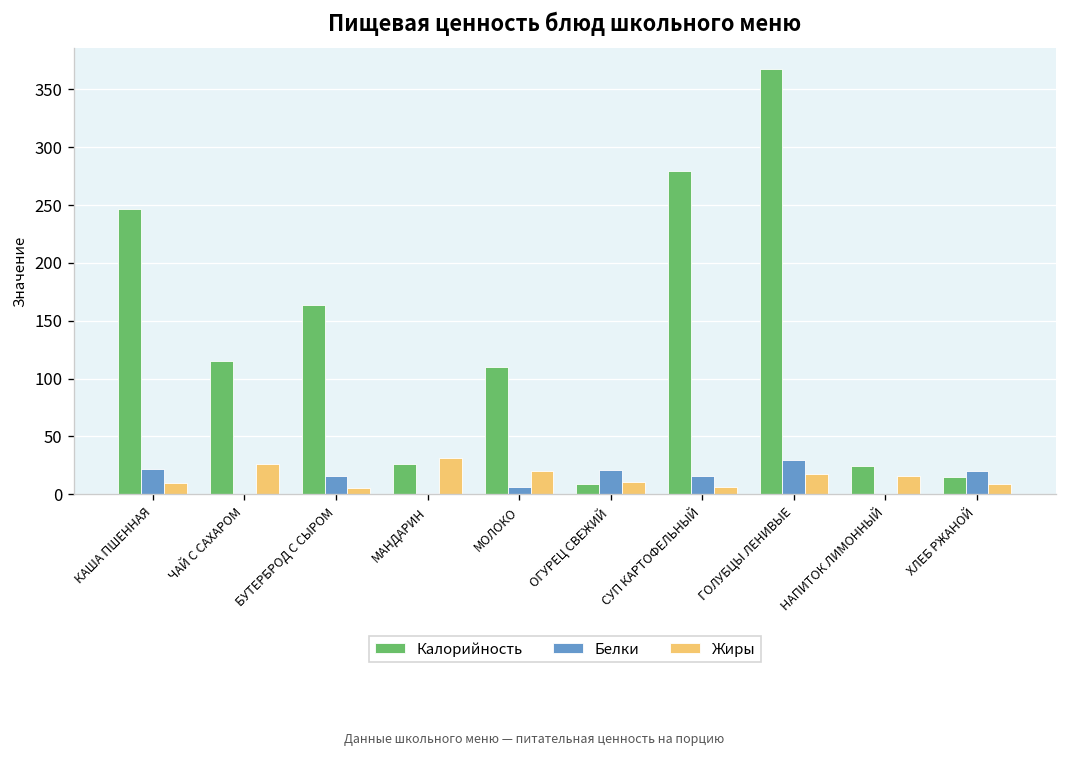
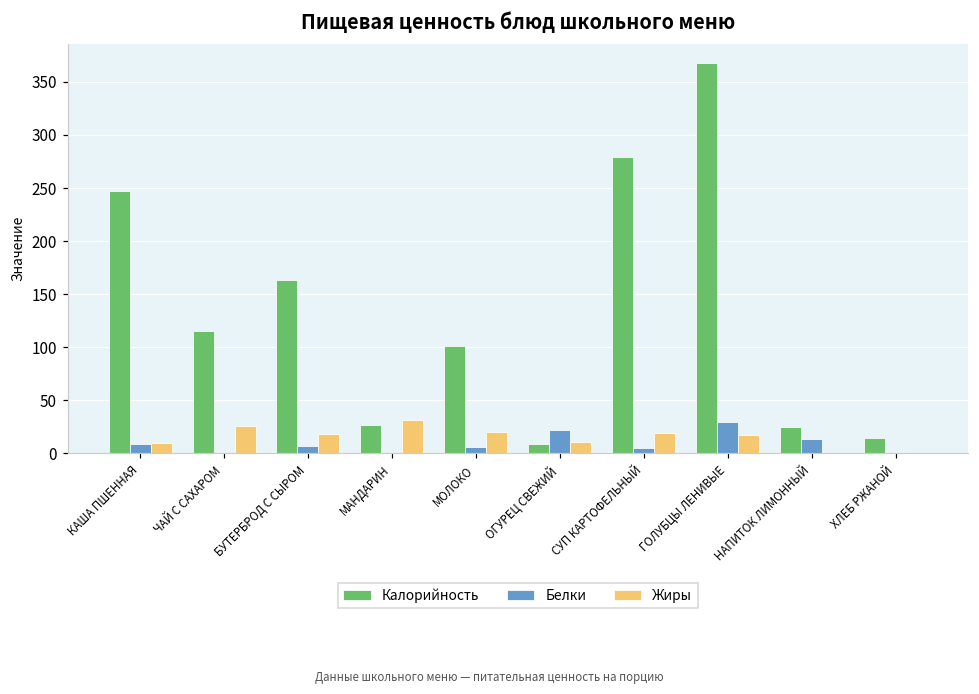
  {
    "Калорийность": {
      "КАША ПШЕННАЯ": 250,
      "ЧАЙ С САХАРОМ": 120,
      "БУТЕРБРОД С СЫРОМ": 160,
      "МАНДАРИН": 30,
-     "МОЛОКО": 110,
+     "МОЛОКО": 100,
      "ОГУРЕЦ СВЕЖИЙ": 10,
      "СУП КАРТОФЕЛЬНЫЙ": 280,
      "ГОЛУБЦЫ ЛЕНИВЫЕ": 370,
      "НАПИТОК ЛИМОННЫЙ": 20,
      "ХЛЕБ РЖАНОЙ": 10
    },
    "Белки": {
-     "КАША ПШЕННАЯ": 20,
+     "КАША ПШЕННАЯ": 10,
      "ЧАЙ С САХАРОМ": 0,
-     "БУТЕРБРОД С СЫРОМ": 20,
+     "БУТЕРБРОД С СЫРОМ": 10,
      "МОЛОКО": 10,
      "ОГУРЕЦ СВЕЖИЙ": 20,
-     "СУП КАРТОФЕЛЬНЫЙ": 20,
+     "СУП КАРТОФЕЛЬНЫЙ": 10,
      "ГОЛУБЦЫ ЛЕНИВЫЕ": 30,
-     "НАПИТОК ЛИМОННЫЙ": 0,
-     "ХЛЕБ РЖАНОЙ": 20
+     "НАПИТОК ЛИМОННЫЙ": 10,
+     "ХЛЕБ РЖАНОЙ": 0
    },
    "Жиры": {
      "КАША ПШЕННАЯ": 10,
      "ЧАЙ С САХАРОМ": 30,
-     "БУТЕРБРОД С СЫРОМ": 10,
+     "БУТЕРБРОД С СЫРОМ": 20,
      "МАНДАРИН": 30,
      "МОЛОКО": 20,
      "ОГУРЕЦ СВЕЖИЙ": 10,
-     "СУП КАРТОФЕЛЬНЫЙ": 10,
+     "СУП КАРТОФЕЛЬНЫЙ": 20,
      "ГОЛУБЦЫ ЛЕНИВЫЕ": 20,
-     "НАПИТОК ЛИМОННЫЙ": 20,
-     "ХЛЕБ РЖАНОЙ": 10
+     "НАПИТОК ЛИМОННЫЙ": 0,
+     "ХЛЕБ РЖАНОЙ": 0
    }
  }
